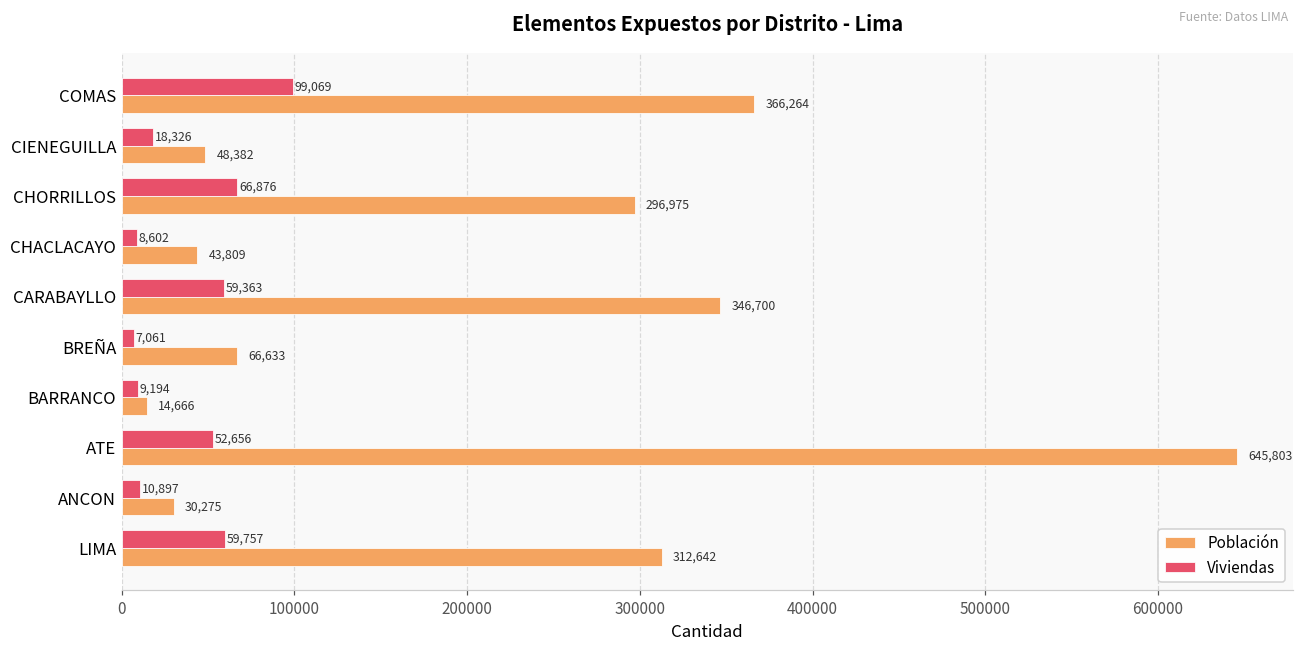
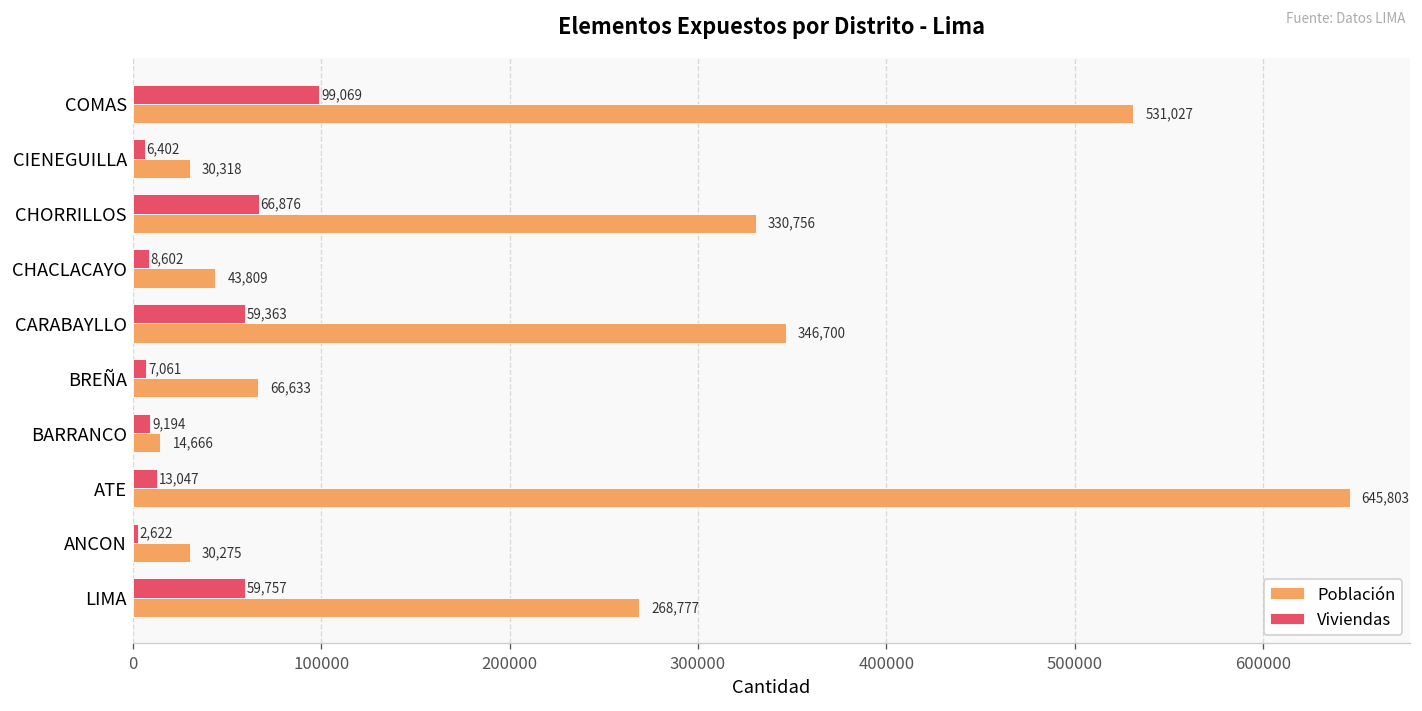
  {
    "Población": {
-     "COMAS": "366,264",
-     "CIENEGUILLA": "48,382",
-     "CHORRILLOS": "296,975",
+     "COMAS": "531,027",
+     "CIENEGUILLA": "30,318",
+     "CHORRILLOS": "330,756",
      "CHACLACAYO": "43,809",
      "CARABAYLLO": "346,700",
      "BREÑA": "66,633",
      "BARRANCO": "14,666",
      "ATE": "645,803",
      "ANCON": "30,275",
-     "LIMA": "312,642"
+     "LIMA": "268,777"
    },
    "Viviendas": {
      "COMAS": "99,069",
-     "CIENEGUILLA": "18,326",
+     "CIENEGUILLA": "6,402",
      "CHORRILLOS": "66,876",
      "CHACLACAYO": "8,602",
      "CARABAYLLO": "59,363",
      "BREÑA": "7,061",
      "BARRANCO": "9,194",
-     "ATE": "52,656",
-     "ANCON": "10,897",
+     "ATE": "13,047",
+     "ANCON": "2,622",
      "LIMA": "59,757"
    }
  }
